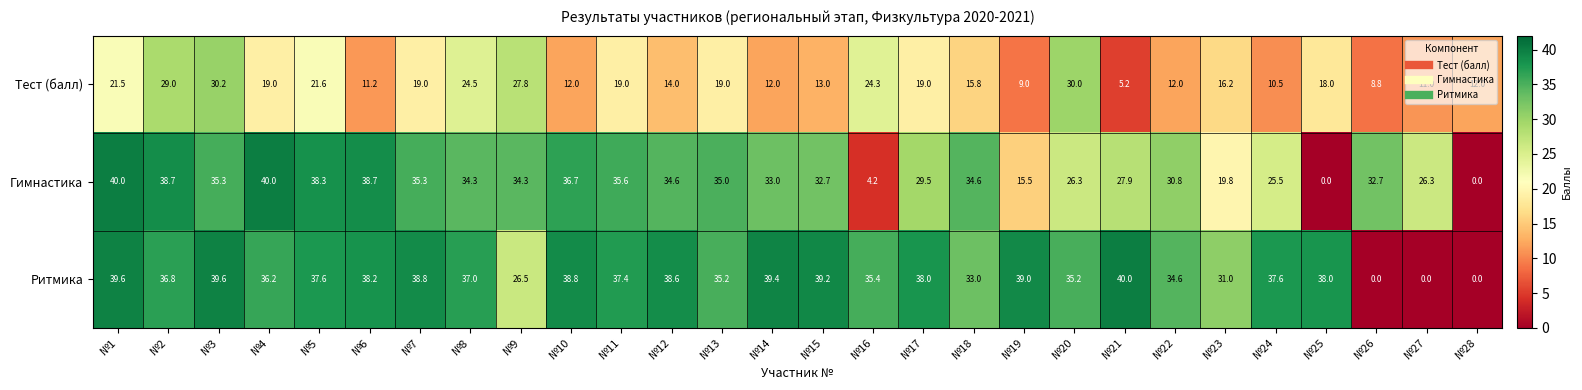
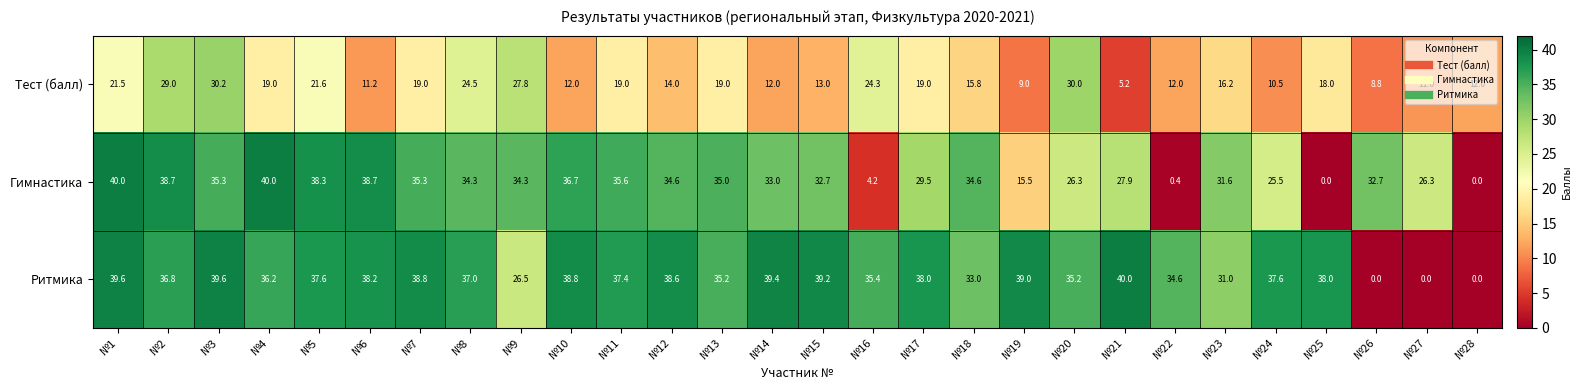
  {
    "Тест (балл)": {
      "№1": 21.5,
      "№2": 29.0,
      "№3": 30.2,
      "№4": 19.0,
      "№5": 21.6,
      "№6": 11.2,
      "№7": 19.0,
      "№8": 24.5,
      "№9": 27.8,
      "№10": 12.0,
      "№11": 19.0,
      "№12": 14.0,
      "№13": 19.0,
      "№14": 12.0,
      "№15": 13.0,
      "№16": 24.3,
      "№17": 19.0,
      "№18": 15.8,
      "№19": 9.0,
      "№20": 30.0,
      "№21": 5.2,
      "№22": 12.0,
      "№23": 16.2,
      "№24": 10.5,
      "№25": 18.0,
      "№26": 8.8
    },
    "Гимнастика": {
      "№1": 40.0,
      "№2": 38.7,
      "№3": 35.3,
      "№4": 40.0,
      "№5": 38.3,
      "№6": 38.7,
      "№7": 35.3,
      "№8": 34.3,
      "№9": 34.3,
      "№10": 36.7,
      "№11": 35.6,
      "№12": 34.6,
      "№13": 35.0,
      "№14": 33.0,
      "№15": 32.7,
      "№16": 4.2,
      "№17": 29.5,
      "№18": 34.6,
      "№19": 15.5,
      "№20": 26.3,
      "№21": 27.9,
-     "№22": 30.8,
-     "№23": 19.8,
+     "№22": 0.4,
+     "№23": 31.6,
      "№24": 25.5,
      "№25": 0.0,
      "№26": 32.7,
      "№27": 26.3,
      "№28": 0.0
    },
    "Ритмика": {
      "№1": 39.6,
      "№2": 36.8,
      "№3": 39.6,
      "№4": 36.2,
      "№5": 37.6,
      "№6": 38.2,
      "№7": 38.8,
      "№8": 37.0,
      "№9": 26.5,
      "№10": 38.8,
      "№11": 37.4,
      "№12": 38.6,
      "№13": 35.2,
      "№14": 39.4,
      "№15": 39.2,
      "№16": 35.4,
      "№17": 38.0,
      "№18": 33.0,
      "№19": 39.0,
      "№20": 35.2,
      "№21": 40.0,
      "№22": 34.6,
      "№23": 31.0,
      "№24": 37.6,
      "№25": 38.0,
      "№26": 0.0,
      "№27": 0.0,
      "№28": 0.0
    }
  }
